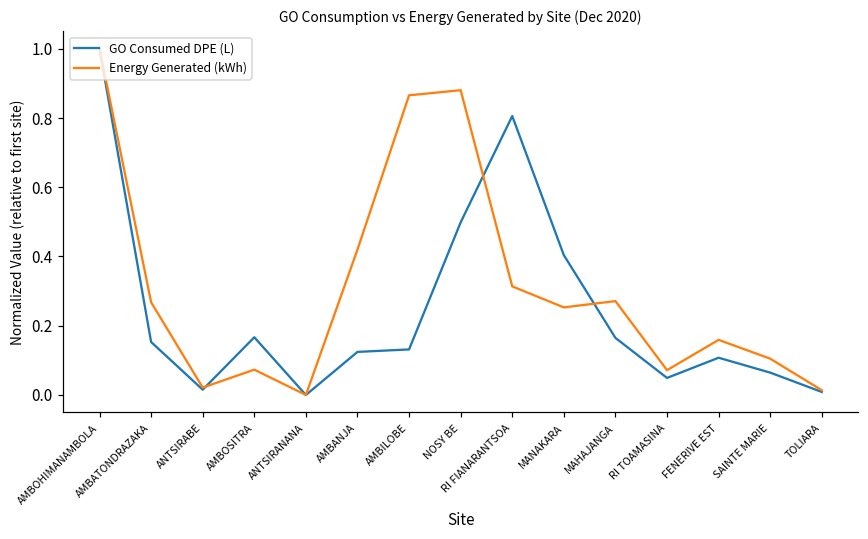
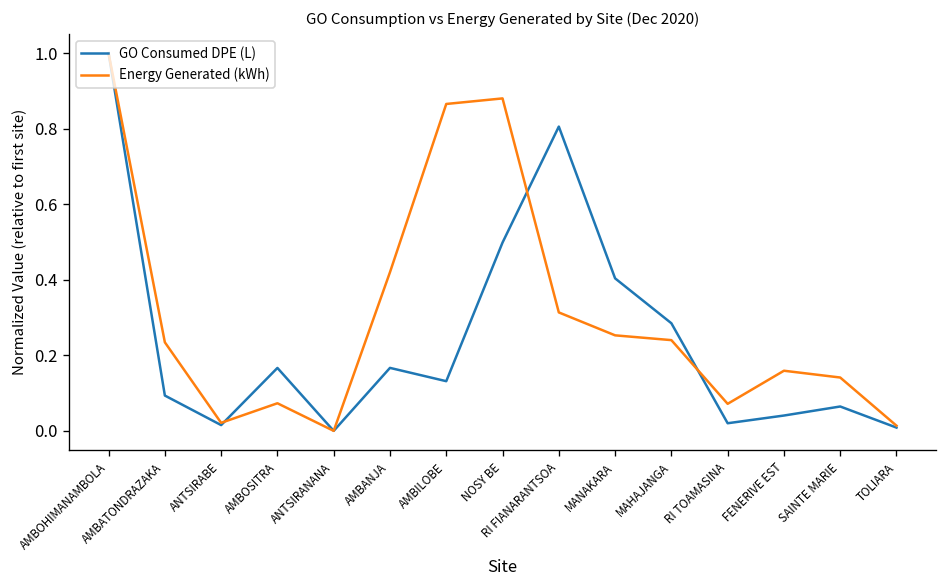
  {
    "GO Consumed DPE (L)": {
-     "AMBATONDRAZAKA": 0.15,
+     "AMBATONDRAZAKA": 0.09,
      "AMBOSITRA": 0.17,
-     "AMBANJA": 0.12,
+     "AMBANJA": 0.17,
      "AMBILOBE": 0.13,
      "NOSY BE": 0.50,
      "RI FIANARANTSOA": 0.81,
      "MANAKARA": 0.40,
-     "MAHAJANGA": 0.16,
-     "RI TOAMASINA": 0.05,
-     "FENERIVE EST": 0.11,
+     "MAHAJANGA": 0.28,
+     "RI TOAMASINA": 0.02,
+     "FENERIVE EST": 0.04,
      "SAINTE MARIE": 0.06
    },
    "Energy Generated (kWh)": {
-     "AMBATONDRAZAKA": 0.27,
+     "AMBATONDRAZAKA": 0.23,
      "AMBOSITRA": 0.07,
      "AMBANJA": 0.42,
      "AMBILOBE": 0.87,
      "NOSY BE": 0.88,
      "RI FIANARANTSOA": 0.31,
      "MANAKARA": 0.25,
-     "MAHAJANGA": 0.27,
+     "MAHAJANGA": 0.24,
      "RI TOAMASINA": 0.07,
      "FENERIVE EST": 0.16,
-     "SAINTE MARIE": 0.10
+     "SAINTE MARIE": 0.14
    }
  }
